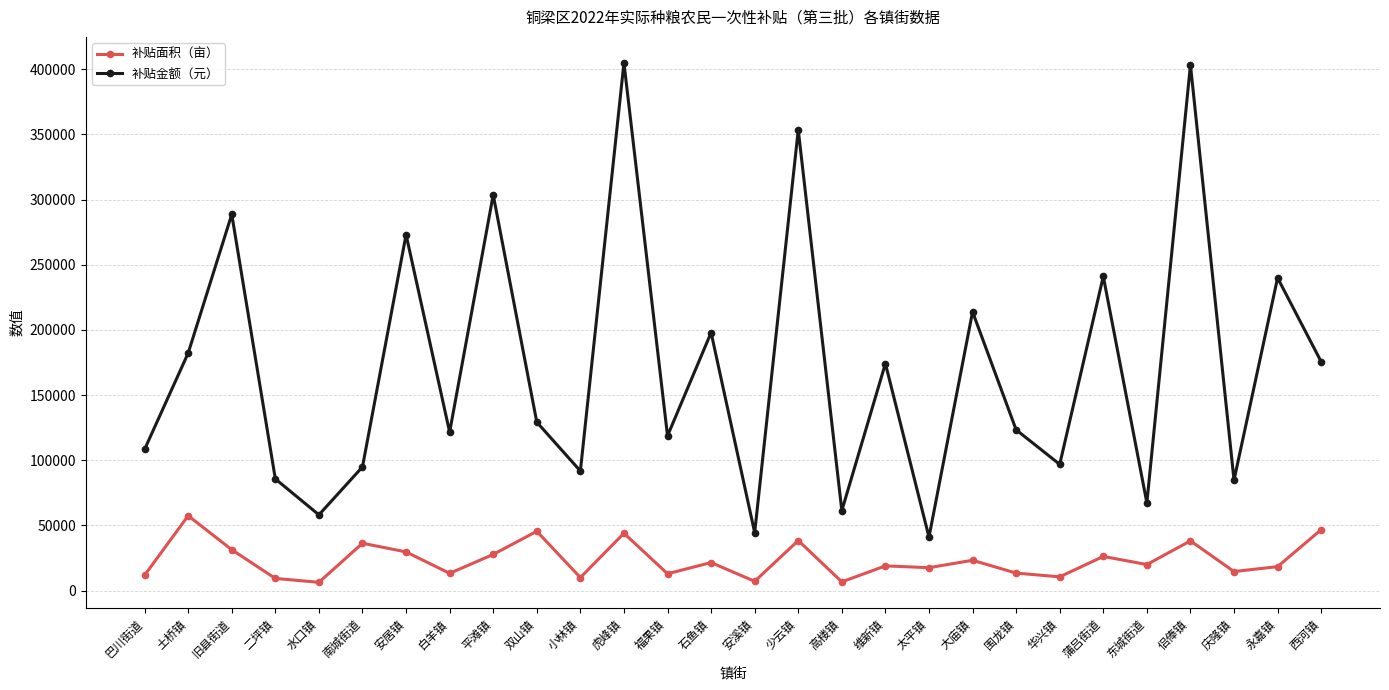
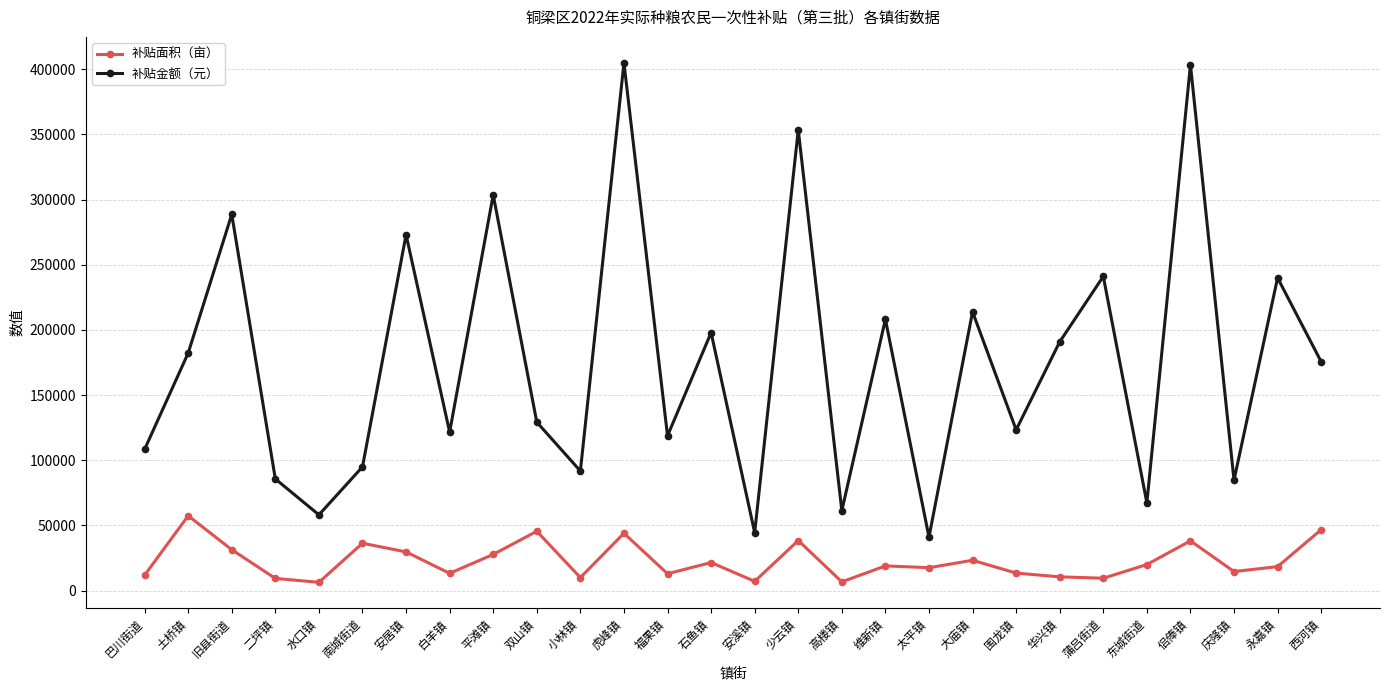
  {
    "补贴面积（亩）": {
      "巴川街道": 12000,
      "土桥镇": 57000,
      "旧县街道": 31000,
      "二坪镇": 9000,
      "水口镇": 6000,
      "南城街道": 36000,
      "安居镇": 30000,
      "白羊镇": 13000,
      "平滩镇": 28000,
      "双山镇": 45000,
      "小林镇": 10000,
      "虎峰镇": 44000,
      "福果镇": 13000,
      "石鱼镇": 21000,
      "安溪镇": 7000,
      "少云镇": 38000,
      "高楼镇": 7000,
      "维新镇": 19000,
      "太平镇": 18000,
      "大庙镇": 23000,
      "围龙镇": 13000,
      "华兴镇": 11000,
-     "蒲吕街道": 26000,
+     "蒲吕街道": 9000,
      "东城街道": 20000,
      "侣俸镇": 38000,
      "庆隆镇": 15000,
      "永嘉镇": 18000,
      "西河镇": 47000
    },
    "补贴金额（元）": {
      "巴川街道": 108000,
      "土桥镇": 182000,
      "旧县街道": 289000,
      "二坪镇": 86000,
      "水口镇": 58000,
      "南城街道": 95000,
      "安居镇": 273000,
      "白羊镇": 122000,
      "平滩镇": 304000,
      "双山镇": 129000,
      "小林镇": 92000,
      "虎峰镇": 405000,
      "福果镇": 119000,
      "石鱼镇": 198000,
      "安溪镇": 44000,
      "少云镇": 354000,
      "高楼镇": 61000,
-     "维新镇": 174000,
+     "维新镇": 208000,
      "太平镇": 41000,
      "大庙镇": 214000,
      "围龙镇": 123000,
-     "华兴镇": 97000,
+     "华兴镇": 191000,
      "蒲吕街道": 241000,
      "东城街道": 67000,
      "侣俸镇": 403000,
      "庆隆镇": 85000,
      "永嘉镇": 240000,
      "西河镇": 176000
    }
  }
